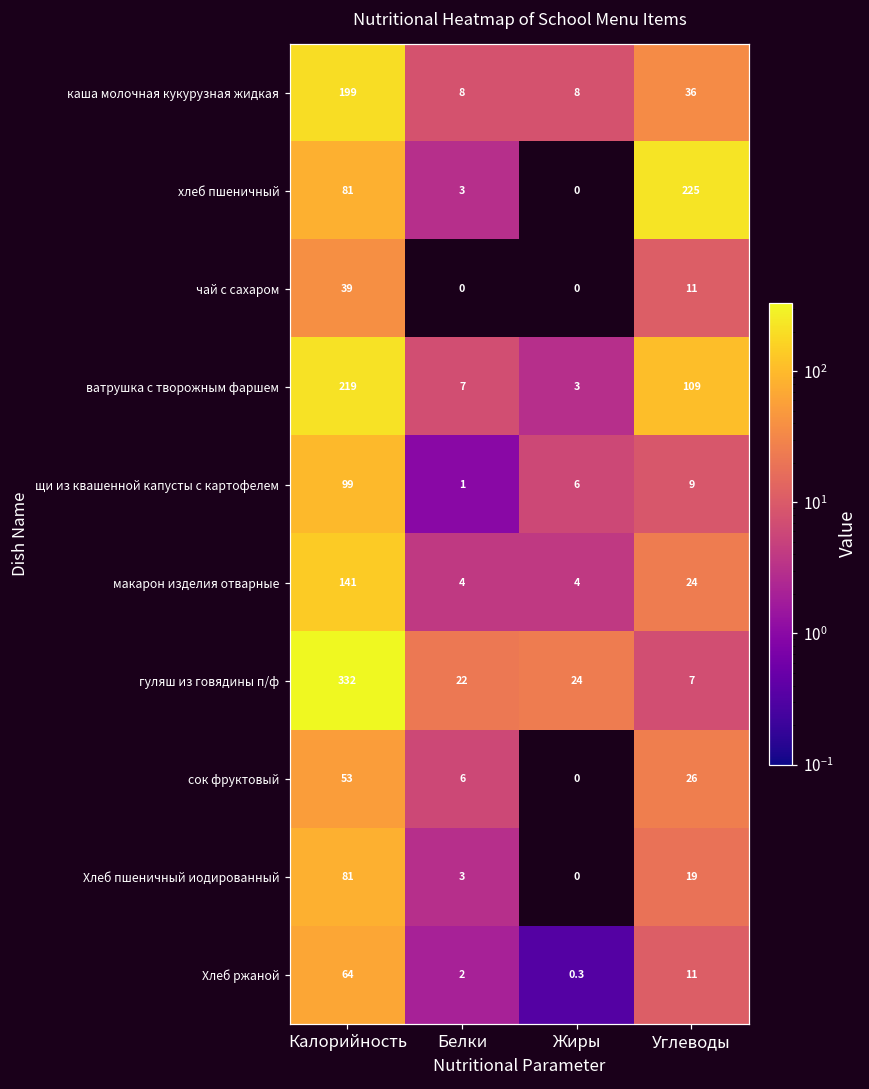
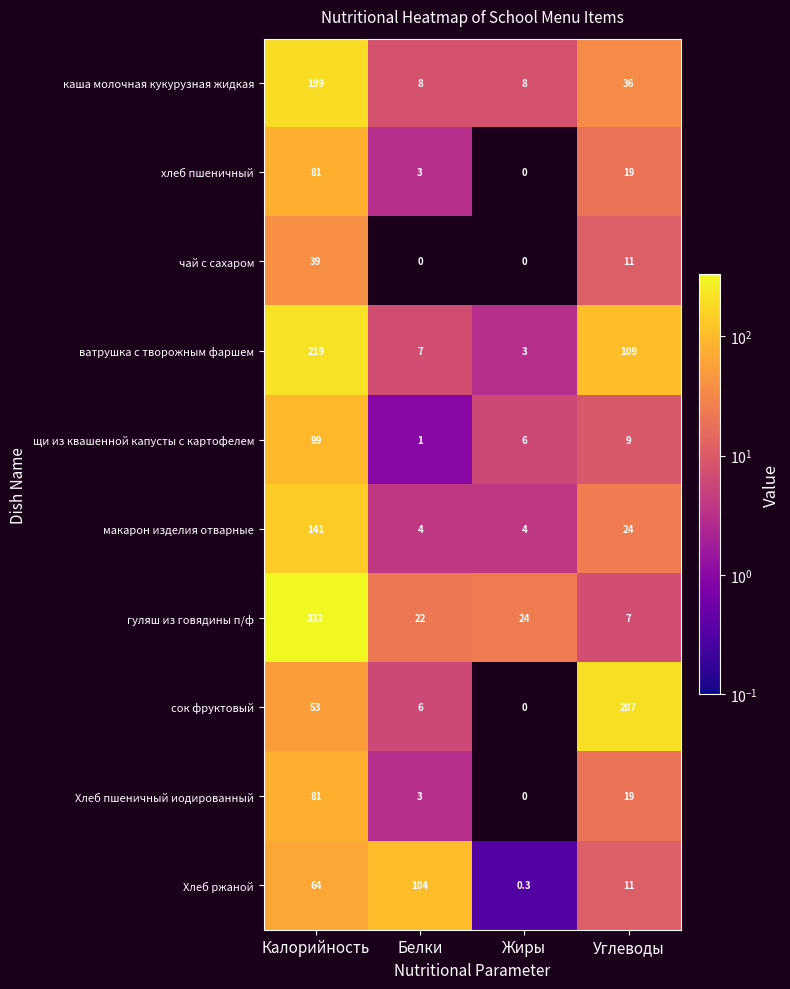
  {
    "каша молочная кукурузная жидкая": {
      "Калорийность": 199,
      "Белки": 8,
      "Жиры": 8,
      "Углеводы": 36
    },
    "хлеб пшеничный": {
      "Калорийность": 81,
      "Белки": 3,
      "Жиры": 0,
-     "Углеводы": 225
+     "Углеводы": 19
    },
    "чай с сахаром": {
      "Калорийность": 39,
      "Белки": 0,
      "Жиры": 0,
      "Углеводы": 11
    },
    "ватрушка с творожным фаршем": {
      "Калорийность": 219,
      "Белки": 7,
      "Жиры": 3,
      "Углеводы": 109
    },
    "щи из квашенной капусты с картофелем": {
      "Калорийность": 99,
      "Белки": 1,
      "Жиры": 6,
      "Углеводы": 9
    },
    "макарон изделия отварные": {
      "Калорийность": 141,
      "Белки": 4,
      "Жиры": 4,
      "Углеводы": 24
    },
    "гуляш из говядины п/ф": {
      "Калорийность": 332,
      "Белки": 22,
      "Жиры": 24,
      "Углеводы": 7
    },
    "сок фруктовый": {
      "Калорийность": 53,
      "Белки": 6,
      "Жиры": 0,
-     "Углеводы": 26
+     "Углеводы": 207
    },
    "Хлеб пшеничный иодированный": {
      "Калорийность": 81,
      "Белки": 3,
      "Жиры": 0,
      "Углеводы": 19
    },
    "Хлеб ржаной": {
      "Калорийность": 64,
-     "Белки": 2,
+     "Белки": 104,
      "Жиры": 0.3,
      "Углеводы": 11
    }
  }
